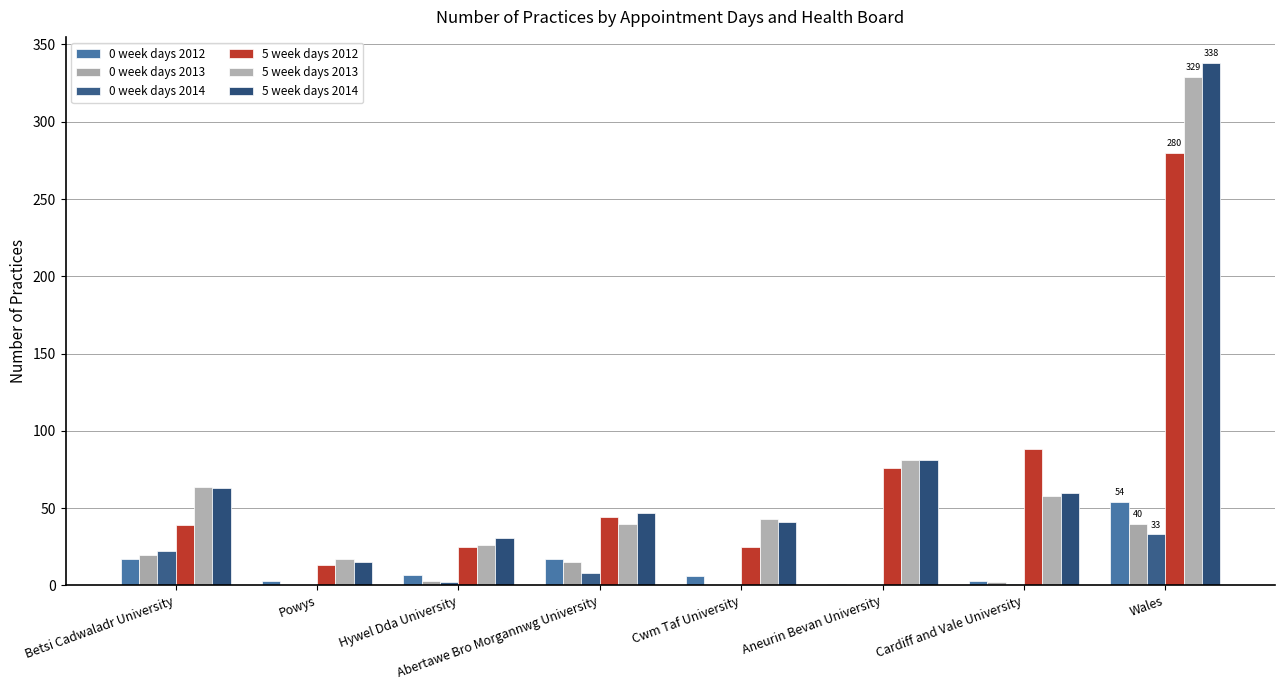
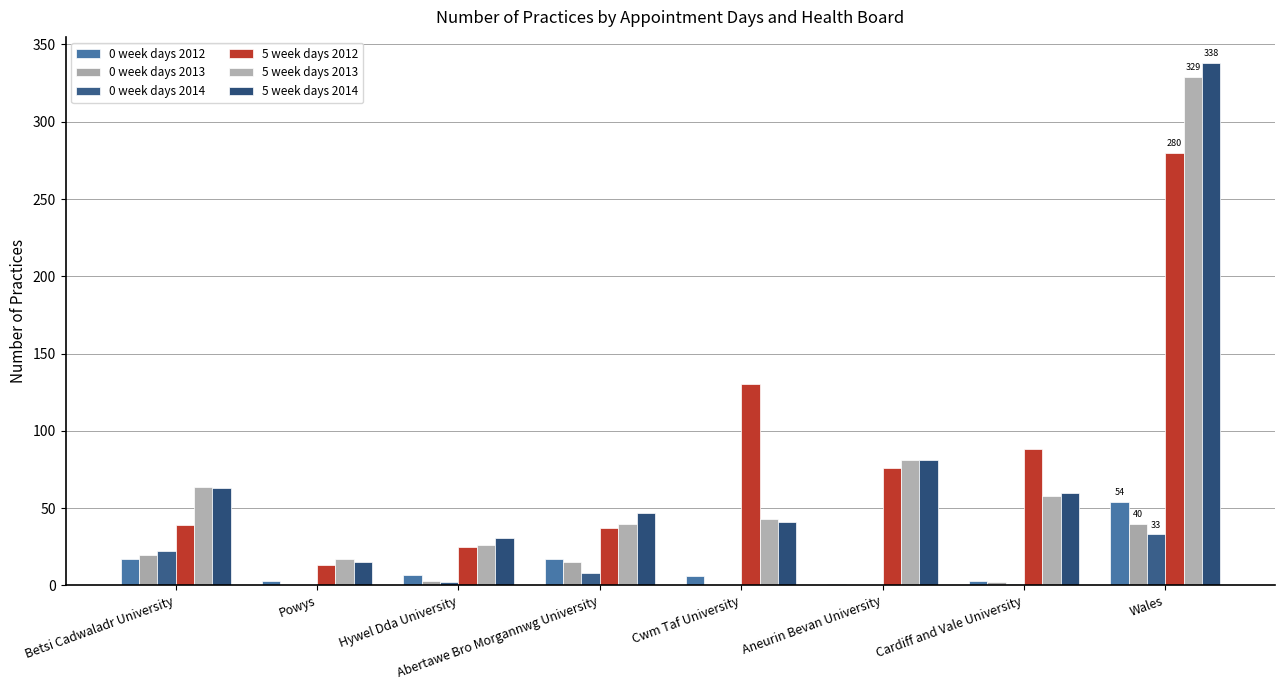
  {
    "5 week days 2012": {
      "Betsi Cadwaladr University": 39,
      "Powys": 13,
      "Hywel Dda University": 25,
-     "Abertawe Bro Morgannwg University": 44,
-     "Cwm Taf University": 25,
+     "Abertawe Bro Morgannwg University": 37,
+     "Cwm Taf University": 130,
      "Aneurin Bevan University": 76,
      "Cardiff and Vale University": 88
    }
  }
